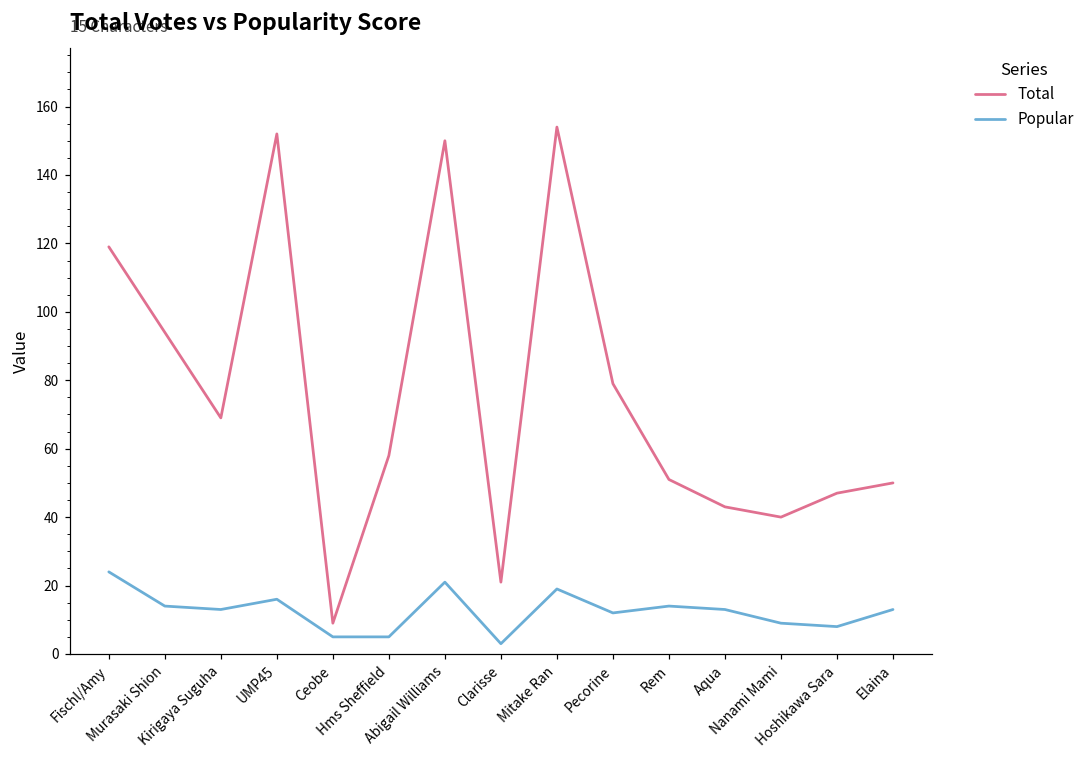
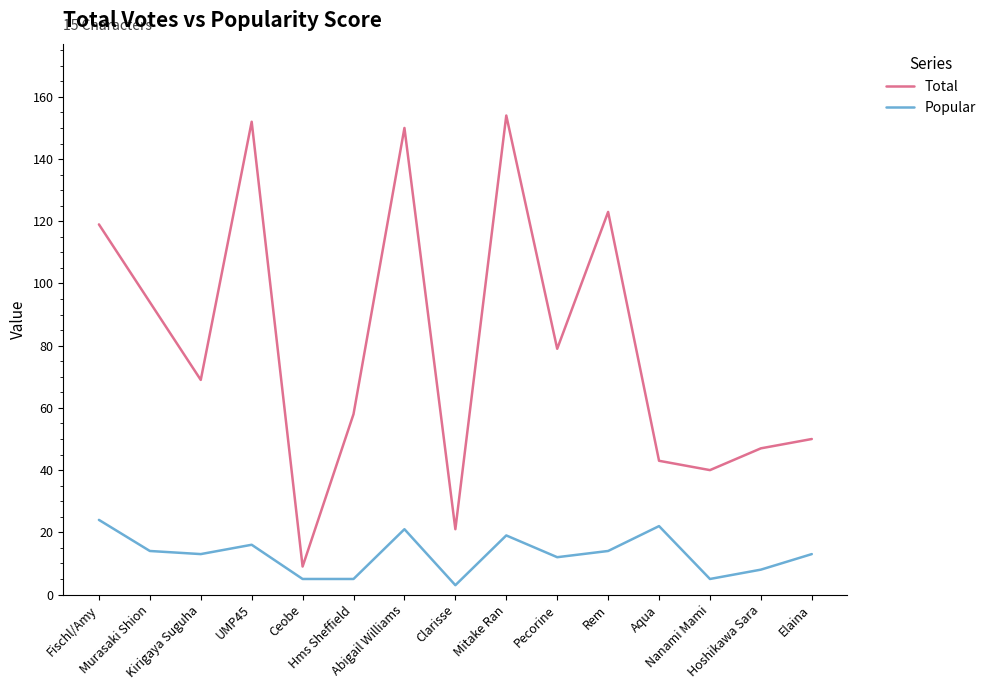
  {
    "Total": {
      "Fischl/Amy": 119,
      "Murasaki Shion": 94,
      "Kirigaya Suguha": 69,
      "UMP45": 152,
      "Ceobe": 9,
      "Hms Sheffield": 58,
      "Abigail Williams": 150,
      "Clarisse": 21,
      "Mitake Ran": 154,
      "Pecorine": 79,
-     "Rem": 51,
+     "Rem": 123,
      "Aqua": 43,
      "Nanami Mami": 40,
      "Hoshikawa Sara": 47,
      "Elaina": 50
    },
    "Popular": {
      "Fischl/Amy": 24,
      "Murasaki Shion": 14,
      "Kirigaya Suguha": 13,
      "UMP45": 16,
      "Ceobe": 5,
      "Hms Sheffield": 5,
      "Abigail Williams": 21,
      "Clarisse": 3,
      "Mitake Ran": 19,
      "Pecorine": 12,
      "Rem": 14,
-     "Aqua": 13,
-     "Nanami Mami": 9,
+     "Aqua": 22,
+     "Nanami Mami": 5,
      "Hoshikawa Sara": 8,
      "Elaina": 13
    }
  }
